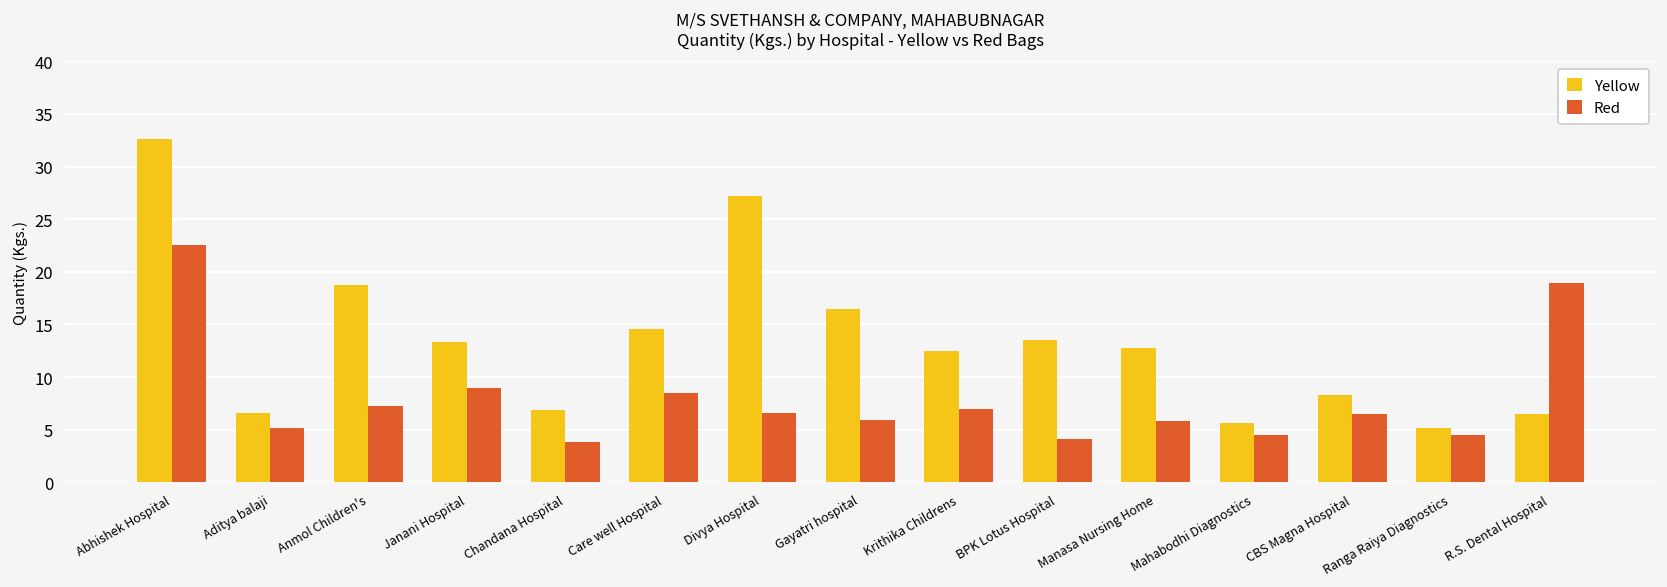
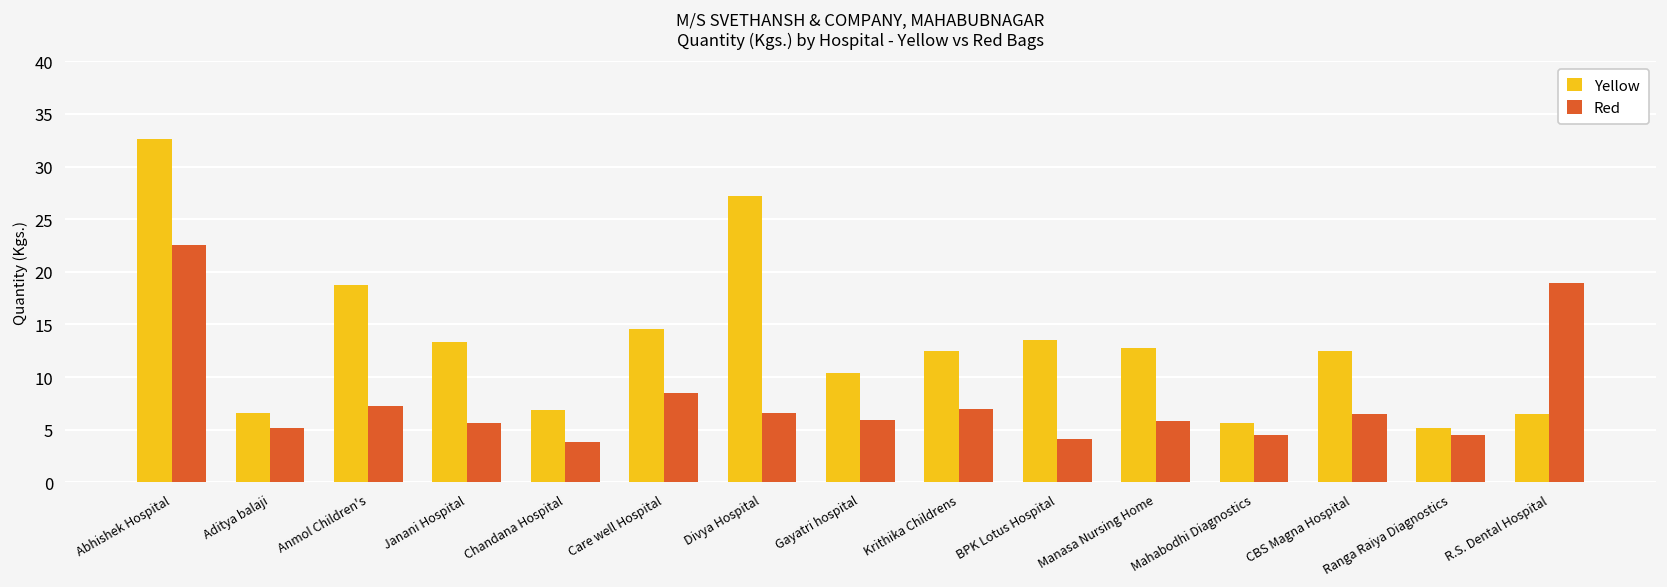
  {
    "Yellow": {
      "Abhishek Hospital": 33,
      "Aditya balaji": 7,
      "Anmol Children's": 19,
      "Janani Hospital": 13,
      "Chandana Hospital": 7,
      "Care well Hospital": 15,
      "Divya Hospital": 27,
-     "Gayatri hospital": 17,
+     "Gayatri hospital": 10,
      "Krithika Childrens": 13,
      "BPK Lotus Hospital": 14,
      "Manasa Nursing Home": 13,
      "Mahabodhi Diagnostics": 6,
-     "CBS Magna Hospital": 8,
+     "CBS Magna Hospital": 13,
      "Ranga Raiya Diagnostics": 5,
      "R.S. Dental Hospital": 7
    },
    "Red": {
      "Abhishek Hospital": 23,
      "Aditya balaji": 5,
      "Anmol Children's": 7,
-     "Janani Hospital": 9,
+     "Janani Hospital": 6,
      "Chandana Hospital": 4,
      "Care well Hospital": 8,
      "Divya Hospital": 7,
      "Gayatri hospital": 6,
      "Krithika Childrens": 7,
      "BPK Lotus Hospital": 4,
      "Manasa Nursing Home": 6,
      "Mahabodhi Diagnostics": 5,
      "CBS Magna Hospital": 7,
      "Ranga Raiya Diagnostics": 5,
      "R.S. Dental Hospital": 19
    }
  }
